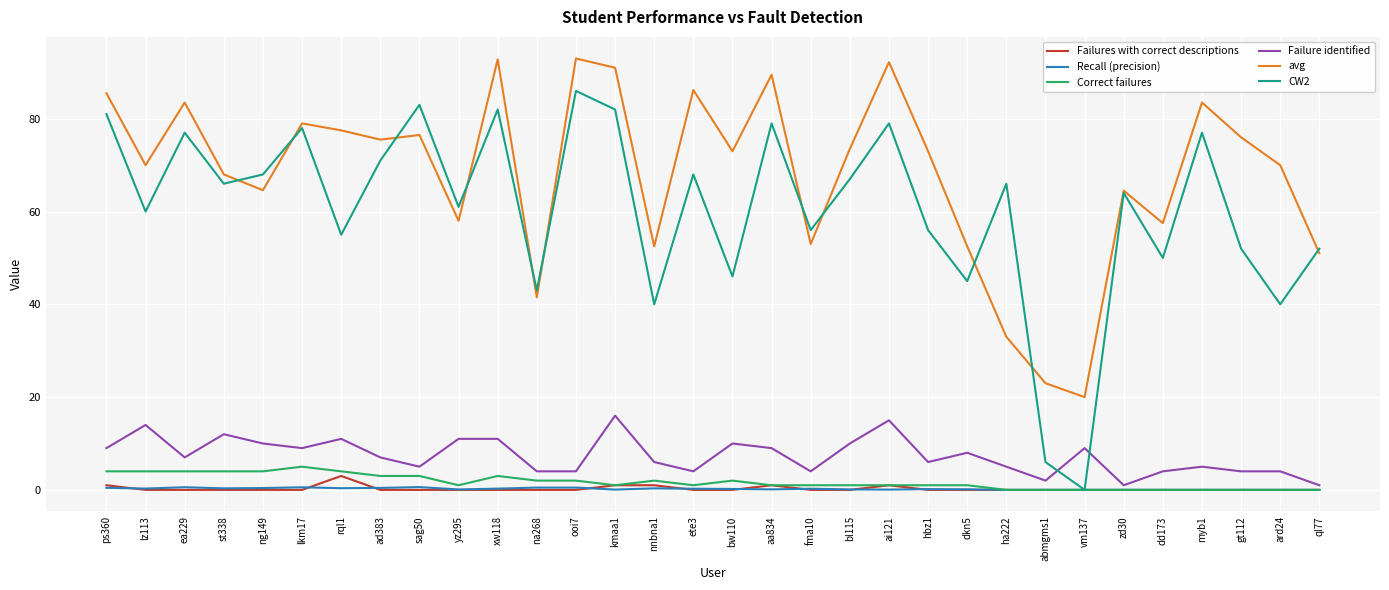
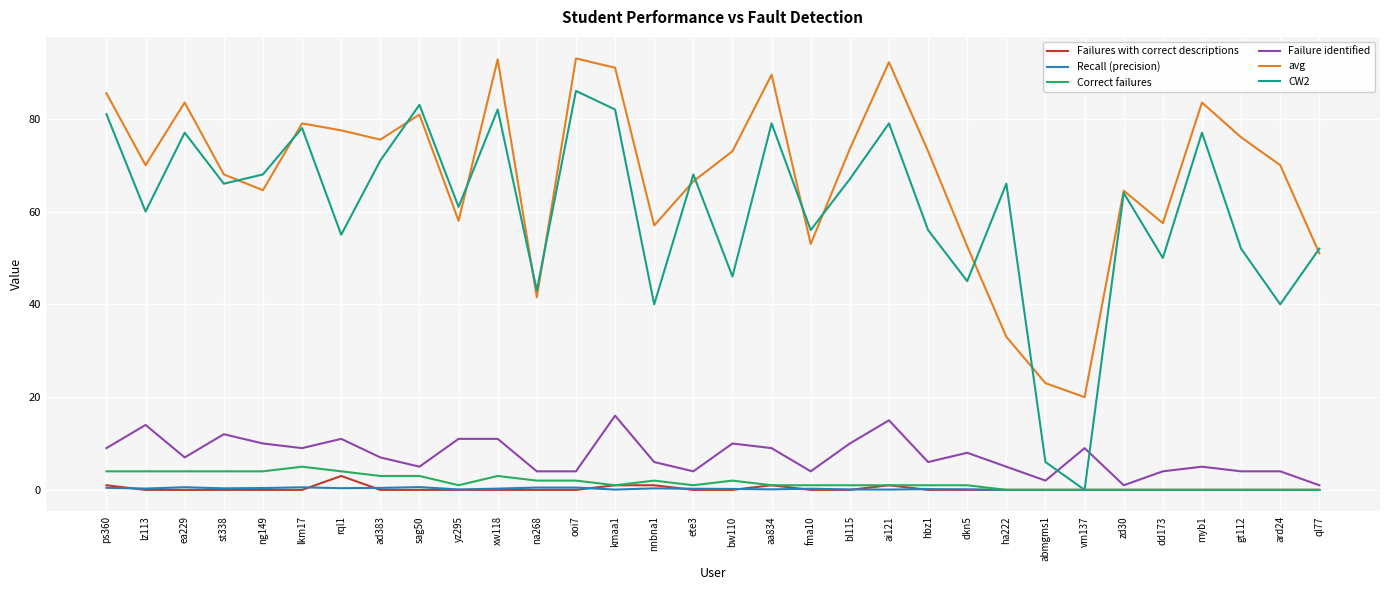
  {
    "Failures with correct descriptions": {
      "ps360": 1,
      "ea229": 0,
      "lkm17": 0,
      "rql1": 3,
      "sag50": 0,
      "nnbna1": 1
    },
    "Recall (precision)": {
      "ps360": 0,
      "ea229": 1,
      "lkm17": 1,
      "rql1": 0,
      "sag50": 1,
      "kmaa1": 0,
      "nnbna1": 0,
      "aa834": 0,
      "ai121": 0
    },
    "Failure identified": {
      "ps360": 9,
      "lz113": 14,
      "ea229": 7,
      "st338": 12,
      "ng149": 10,
      "lkm17": 9,
      "rql1": 11,
      "ad383": 7,
      "sag50": 5,
      "yz295": 11,
      "xw118": 11,
      "na268": 4,
      "ooi7": 4,
      "kmaa1": 16,
      "nnbna1": 6,
      "ete3": 4,
      "bw110": 10,
      "aa834": 9,
      "fma10": 4,
      "bl115": 10,
      "ai121": 15,
      "hbz1": 6,
      "dkn5": 8,
      "ha222": 5,
      "abmgms1": 2,
      "vm137": 9,
      "zd30": 1,
      "dd173": 4,
      "myb1": 5,
      "gt112": 4,
      "ard24": 4,
      "ql77": 1
    },
    "avg": {
      "ps360": 86,
      "lz113": 70,
      "ea229": 84,
      "st338": 68,
      "ng149": 65,
      "lkm17": 79,
      "rql1": 78,
      "ad383": 76,
-     "sag50": 77,
+     "sag50": 81,
      "yz295": 58,
      "xw118": 93,
      "na268": 42,
      "ooi7": 93,
      "kmaa1": 91,
-     "nnbna1": 53,
-     "ete3": 86,
+     "nnbna1": 57,
+     "ete3": 67,
      "bw110": 73,
      "aa834": 90,
      "fma10": 53,
      "bl115": 74,
      "ai121": 92,
      "hbz1": 73,
      "dkn5": 53,
      "ha222": 33,
      "abmgms1": 23,
      "vm137": 20,
      "dd173": 58,
      "myb1": 84,
      "gt112": 76,
      "ard24": 70,
      "ql77": 51
    }
  }
